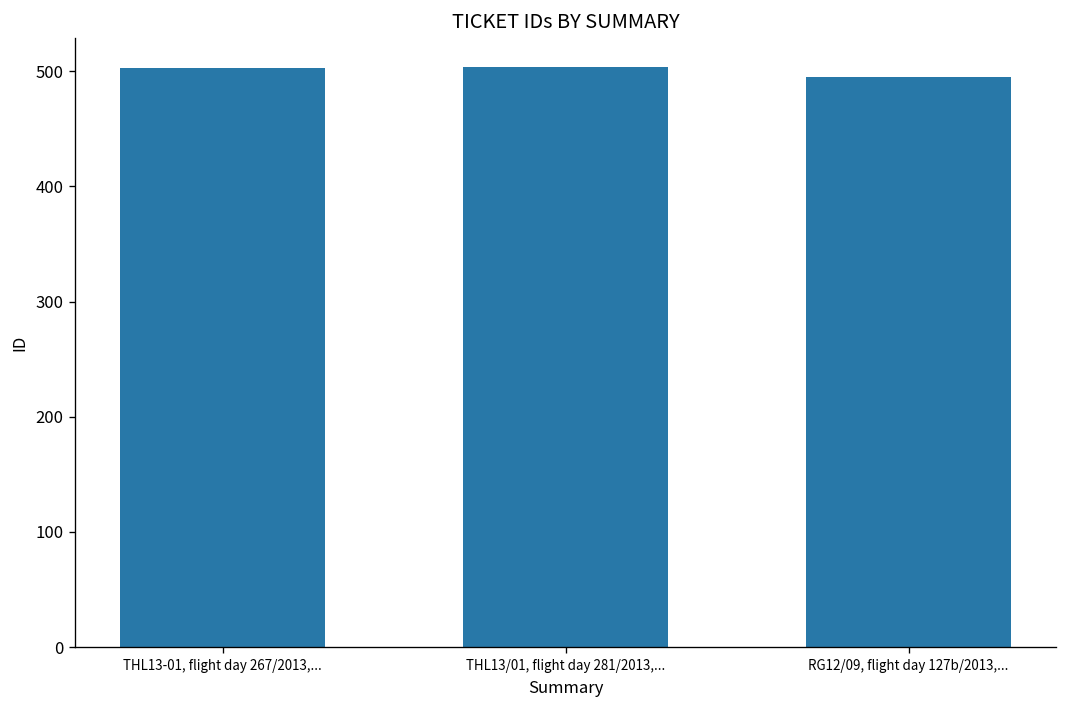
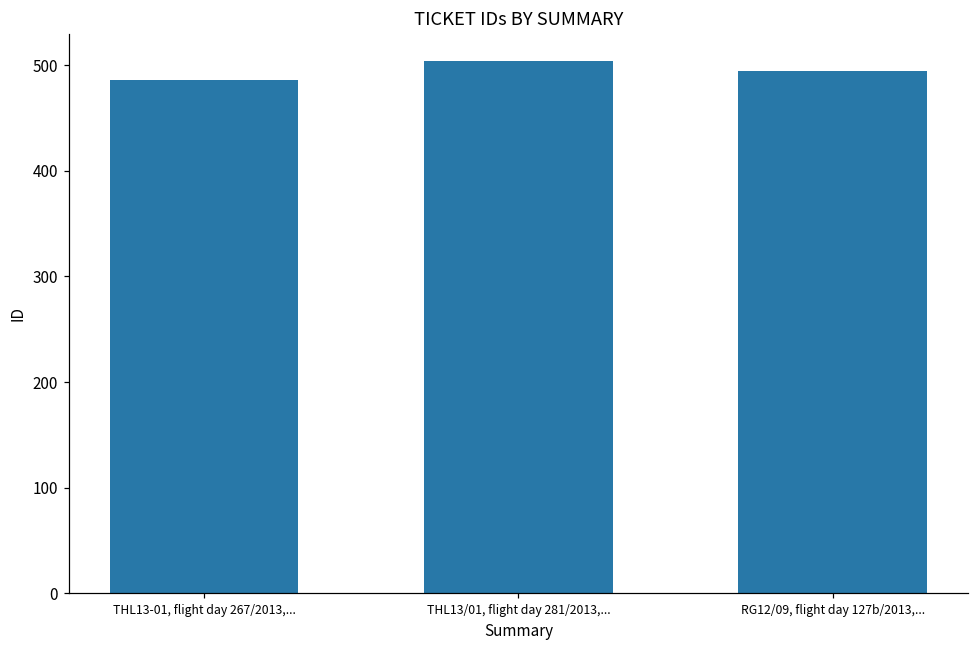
  {
-   "THL13-01, flight day 267/2013,...": 500,
+   "THL13-01, flight day 267/2013,...": 490,
    "THL13/01, flight day 281/2013,...": 500,
    "RG12/09, flight day 127b/2013,...": 500
  }
